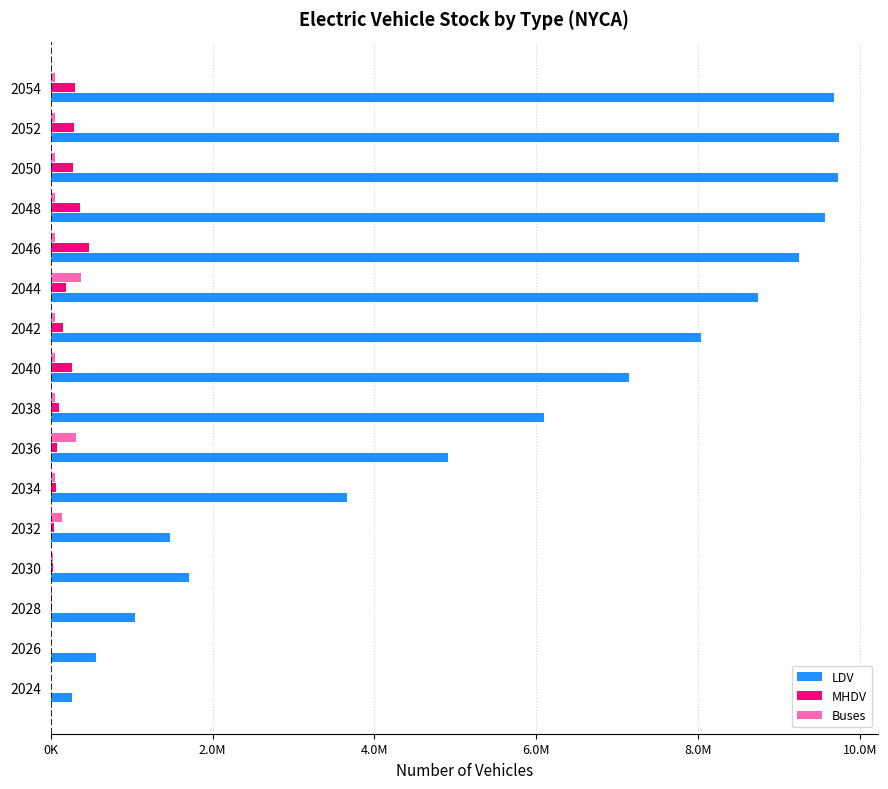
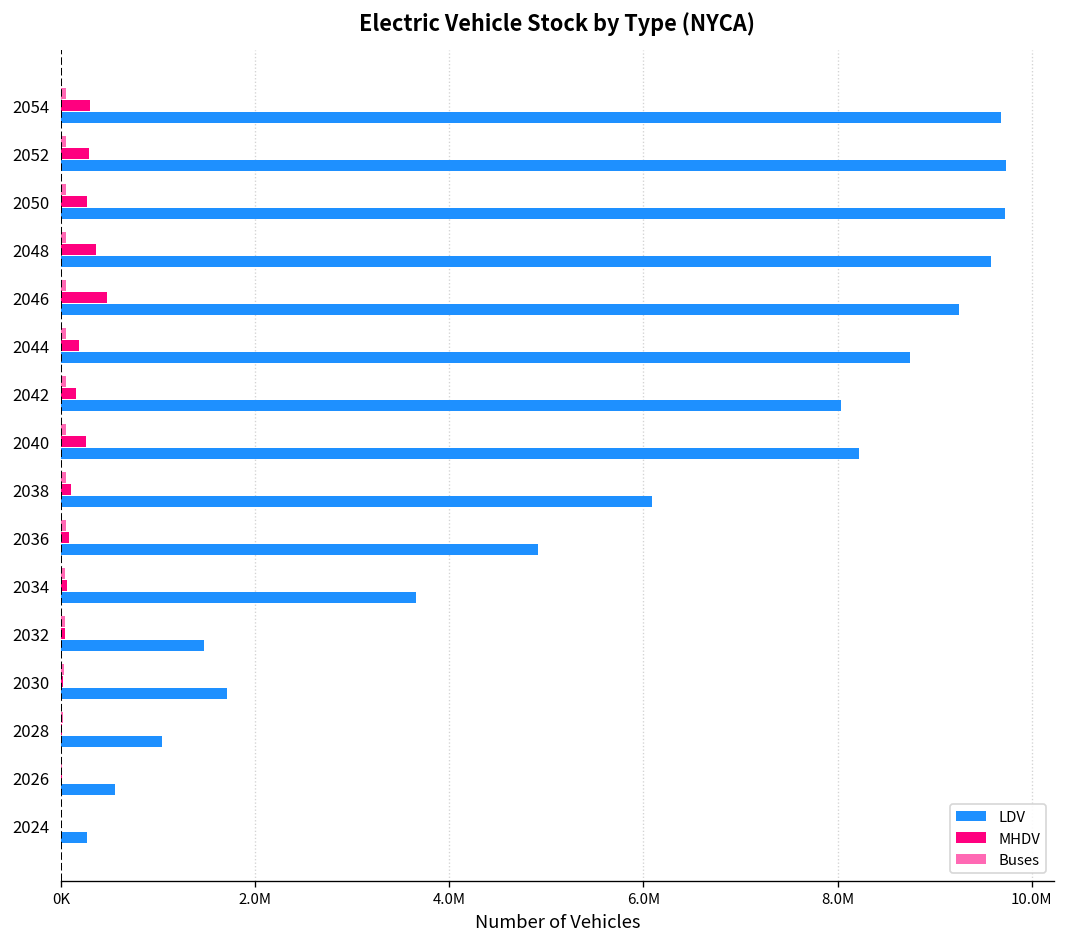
  {
    "LDV": {
      "2054": 9700000,
      "2052": 9700000,
      "2050": 9700000,
      "2048": 9600000,
      "2046": 9300000,
      "2044": 8700000,
      "2042": 8000000,
-     "2040": 7100000,
+     "2040": 8200000,
      "2038": 6100000,
      "2036": 4900000,
      "2034": 3700000,
      "2032": 1500000,
      "2030": 1700000,
      "2028": 1000000,
      "2026": 600000,
      "2024": 300000
    },
    "MHDV": {
      "2054": 300000,
      "2052": 300000,
      "2050": 300000,
      "2048": 400000,
      "2046": 500000,
      "2044": 200000,
      "2042": 200000,
      "2040": 300000,
      "2038": 100000,
      "2036": 100000,
      "2034": 100000,
      "2032": 0
    },
    "Buses": {
      "2054": 100000,
      "2052": 100000,
      "2050": 100000,
      "2048": 100000,
      "2046": 100000,
-     "2044": 400000,
+     "2044": 100000,
      "2042": 100000,
      "2040": 100000,
      "2038": 100000,
-     "2036": 300000,
+     "2036": 100000,
      "2034": 0,
-     "2032": 100000
+     "2032": 0
    }
  }
